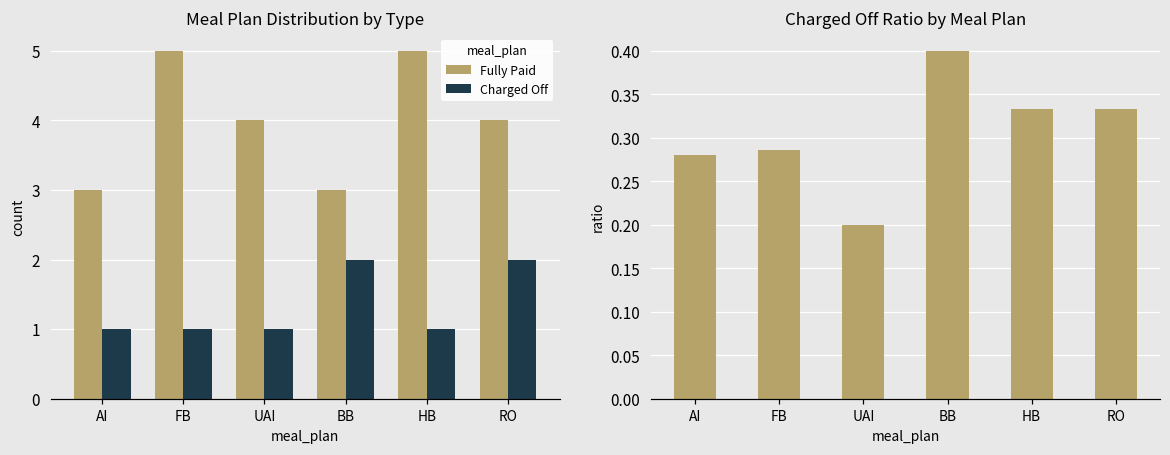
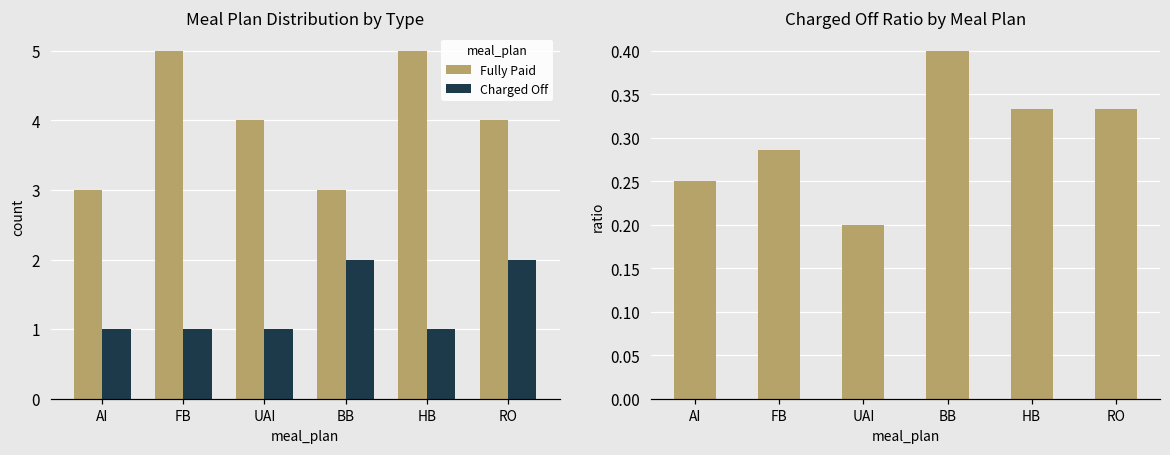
  {
    "Meal Plan Distribution by Type": {
      "Fully Paid": {
        "AI": 3.0,
        "FB": 5.0,
        "UAI": 4.0,
        "BB": 3.0,
        "HB": 5.0,
        "RO": 4.0
      },
      "Charged Off": {
        "AI": 1.0,
        "FB": 1.0,
        "UAI": 1.0,
        "BB": 2.0,
        "HB": 1.0,
        "RO": 2.0
      }
    },
    "Charged Off Ratio by Meal Plan": {
-     "AI": 0.28,
+     "AI": 0.25,
      "FB": 0.29,
      "UAI": 0.20,
      "BB": 0.40,
      "HB": 0.33,
      "RO": 0.33
    }
  }
